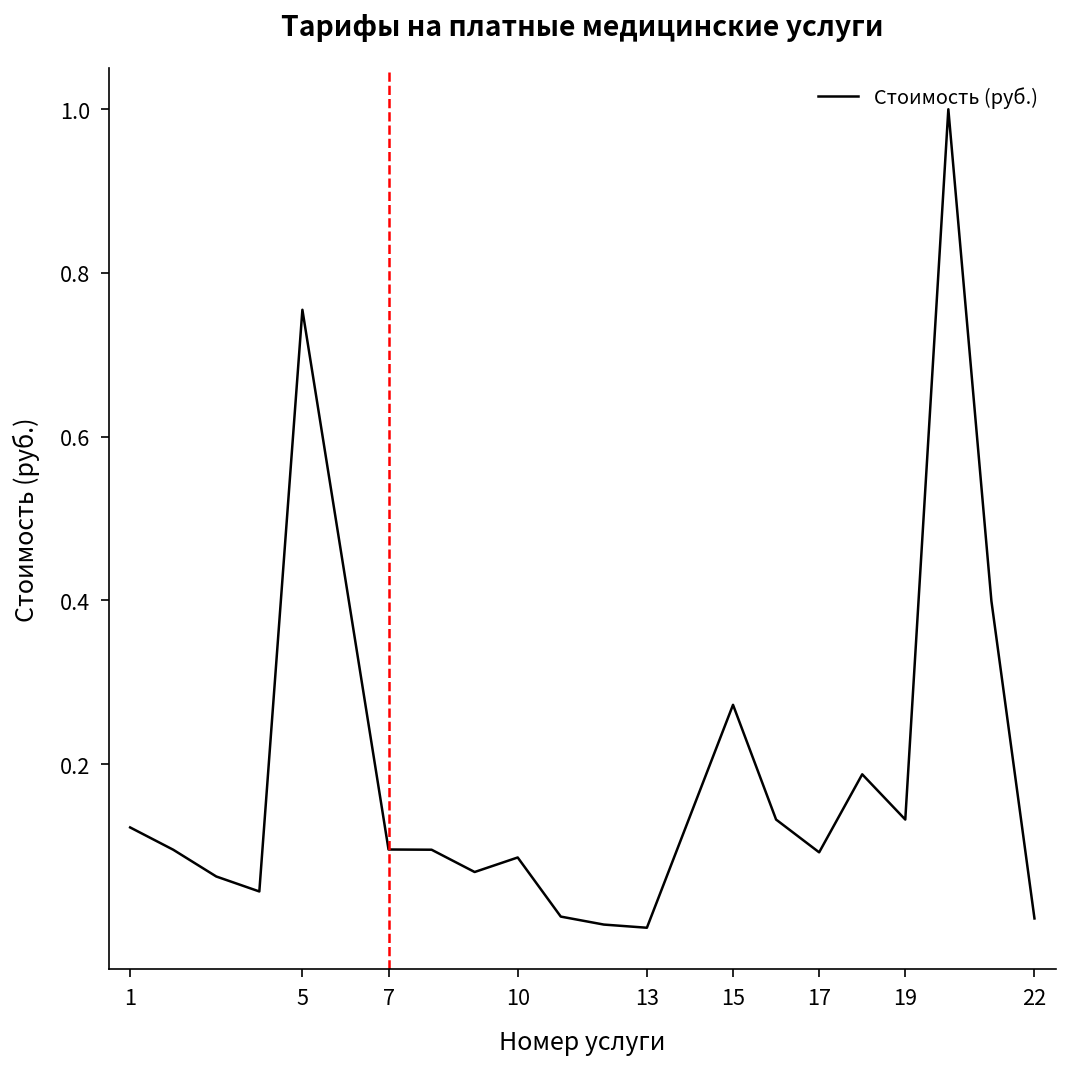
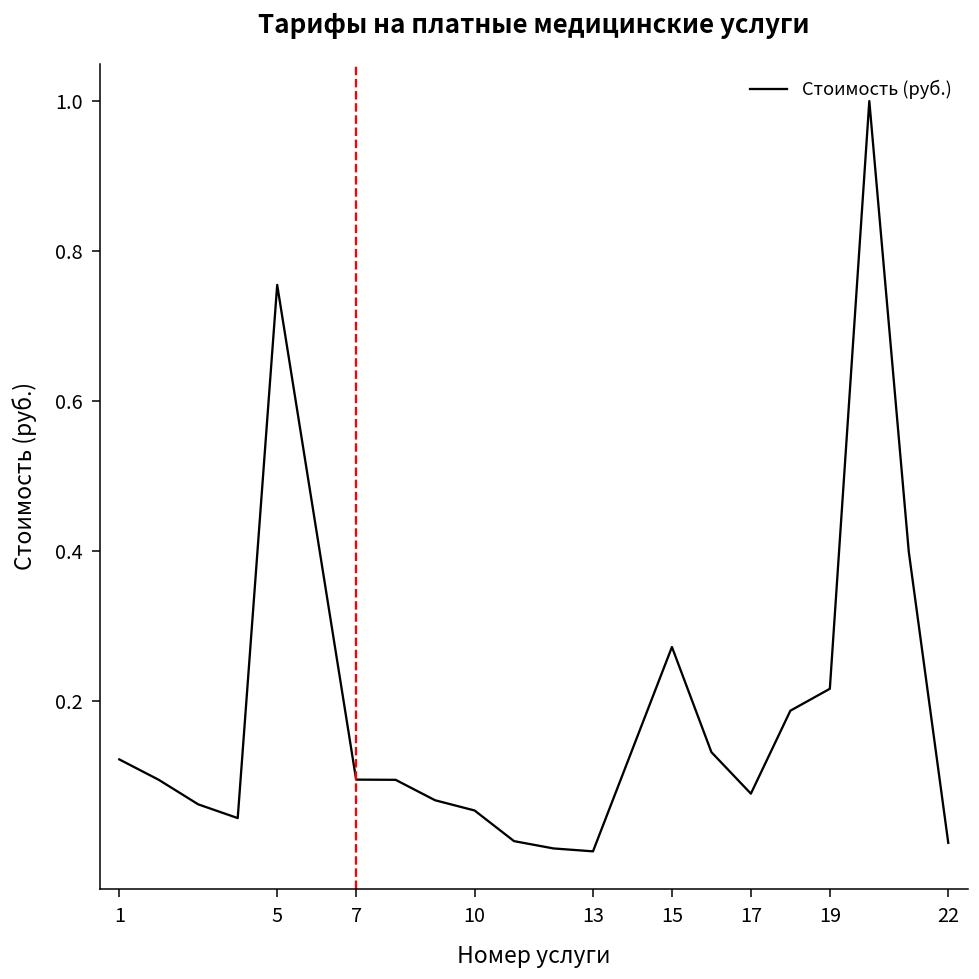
  {
    "1": 0.12,
    "5": 0.76,
    "7": 0.10,
-   "10": 0.09,
+   "10": 0.05,
    "13": 0.00,
    "15": 0.27,
-   "17": 0.09,
-   "19": 0.13,
+   "17": 0.08,
+   "19": 0.22,
    "22": 0.01
  }
